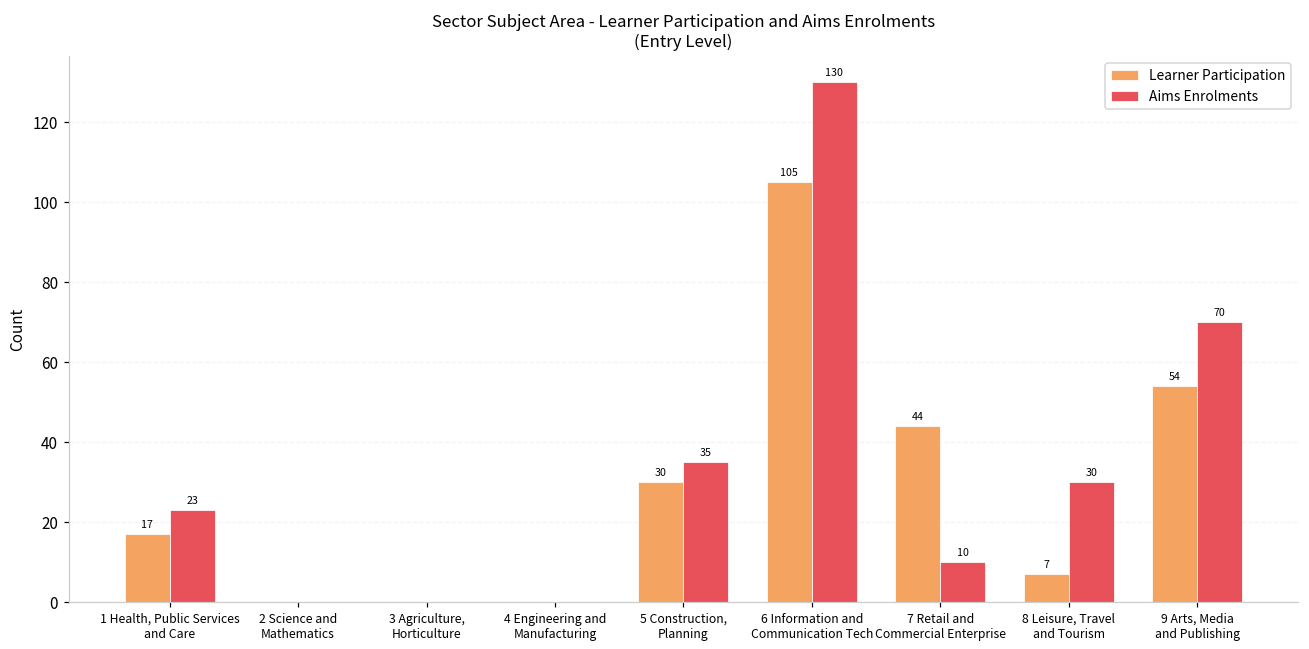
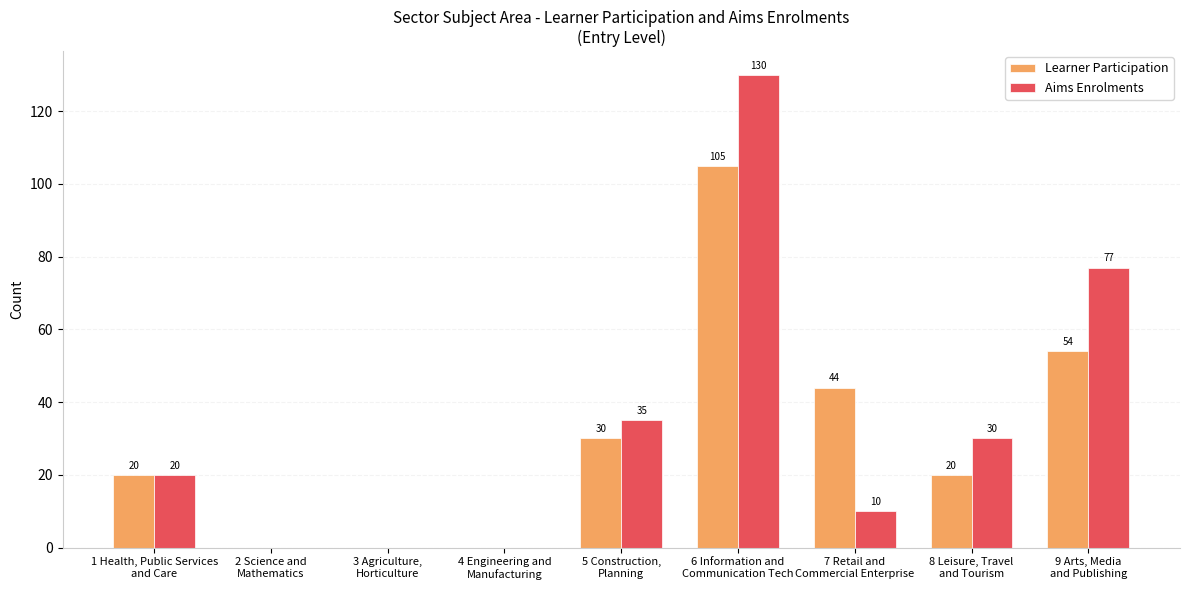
  {
    "Learner Participation": {
-     "1 Health, Public Services and Care": 17,
+     "1 Health, Public Services and Care": 20,
      "5 Construction, Planning": 30,
      "6 Information and Communication Tech": 105,
      "7 Retail and Commercial Enterprise": 44,
-     "8 Leisure, Travel and Tourism": 7,
+     "8 Leisure, Travel and Tourism": 20,
      "9 Arts, Media and Publishing": 54
    },
    "Aims Enrolments": {
-     "1 Health, Public Services and Care": 23,
+     "1 Health, Public Services and Care": 20,
      "5 Construction, Planning": 35,
      "6 Information and Communication Tech": 130,
      "7 Retail and Commercial Enterprise": 10,
      "8 Leisure, Travel and Tourism": 30,
-     "9 Arts, Media and Publishing": 70
+     "9 Arts, Media and Publishing": 77
    }
  }
